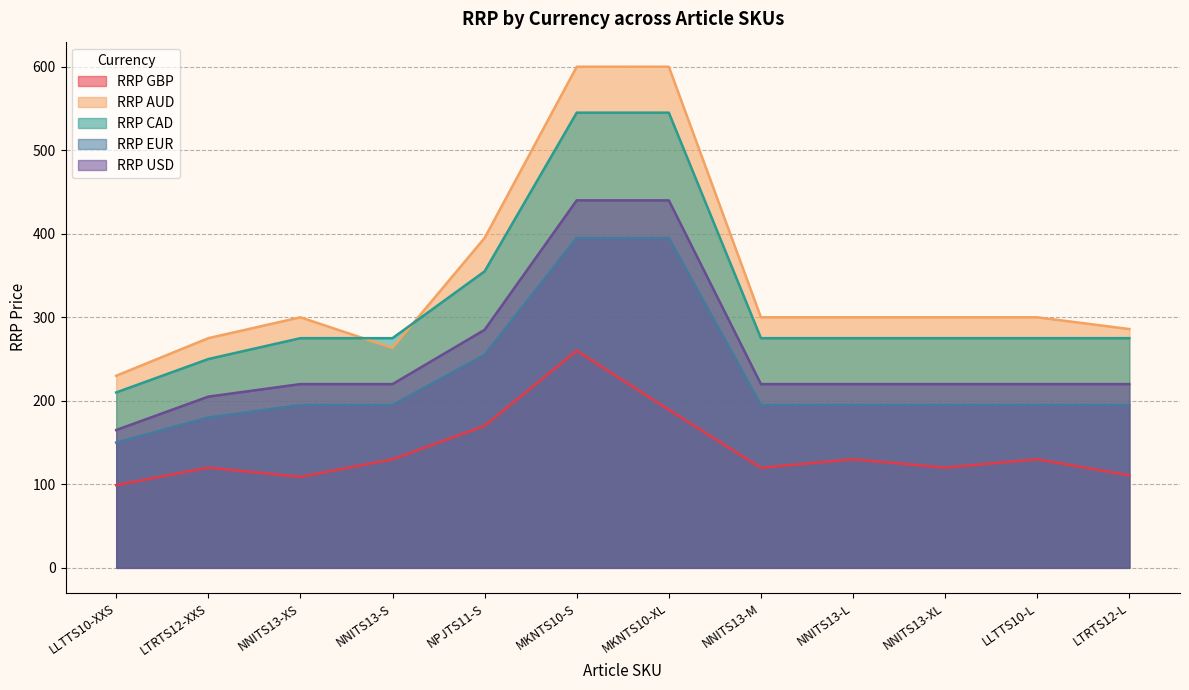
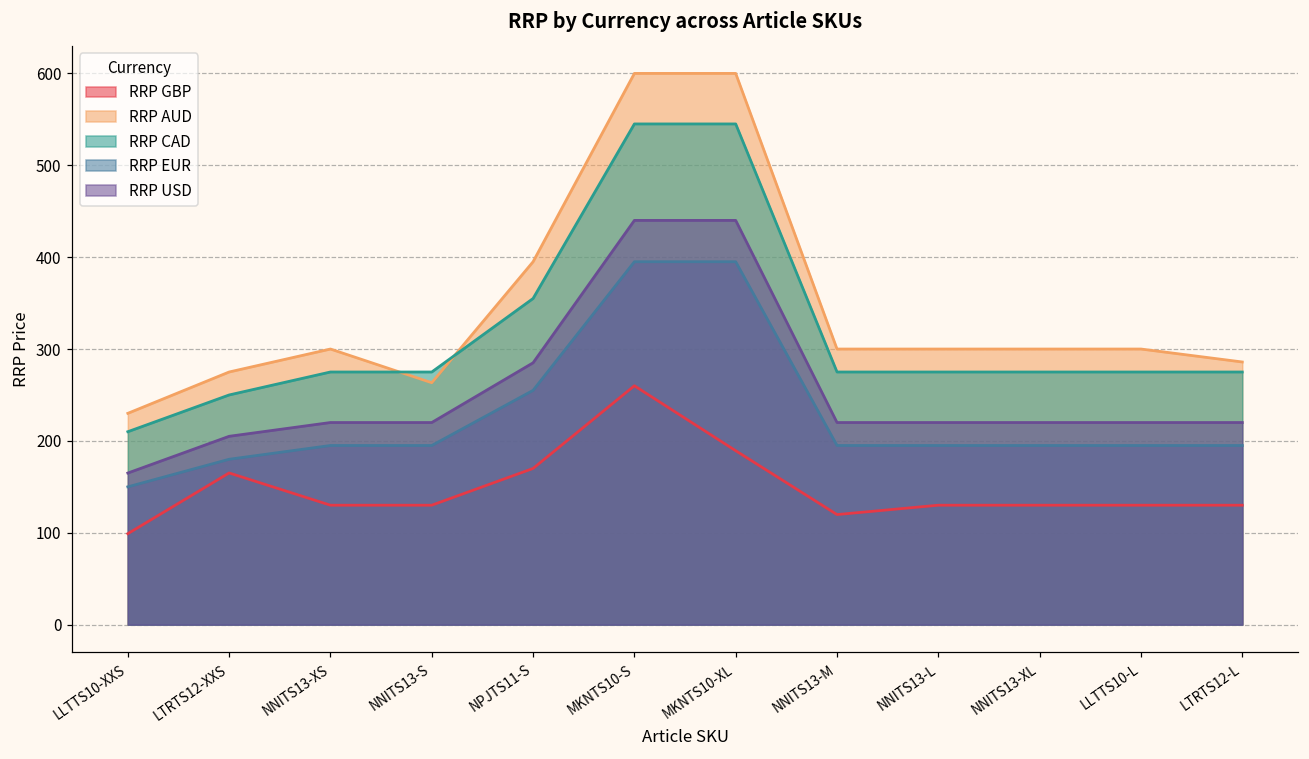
  {
    "RRP GBP": {
      "LLTTS10-XXS": 100,
-     "LTRTS12-XXS": 120,
-     "NNITS13-XS": 110,
+     "LTRTS12-XXS": 170,
+     "NNITS13-XS": 130,
      "NNITS13-S": 130,
      "NPJTS11-S": 170,
      "MKNTS10-S": 260,
      "MKNTS10-XL": 190,
      "NNITS13-M": 120,
      "NNITS13-L": 130,
-     "NNITS13-XL": 120,
+     "NNITS13-XL": 130,
      "LLTTS10-L": 130,
-     "LTRTS12-L": 110
+     "LTRTS12-L": 130
    },
    "RRP AUD": {
      "LLTTS10-XXS": 230,
      "LTRTS12-XXS": 280,
      "NNITS13-XS": 300,
      "NNITS13-S": 260,
      "NPJTS11-S": 400,
      "MKNTS10-S": 600,
      "MKNTS10-XL": 600,
      "NNITS13-M": 300,
      "NNITS13-L": 300,
      "NNITS13-XL": 300,
      "LLTTS10-L": 300,
      "LTRTS12-L": 290
    }
  }
